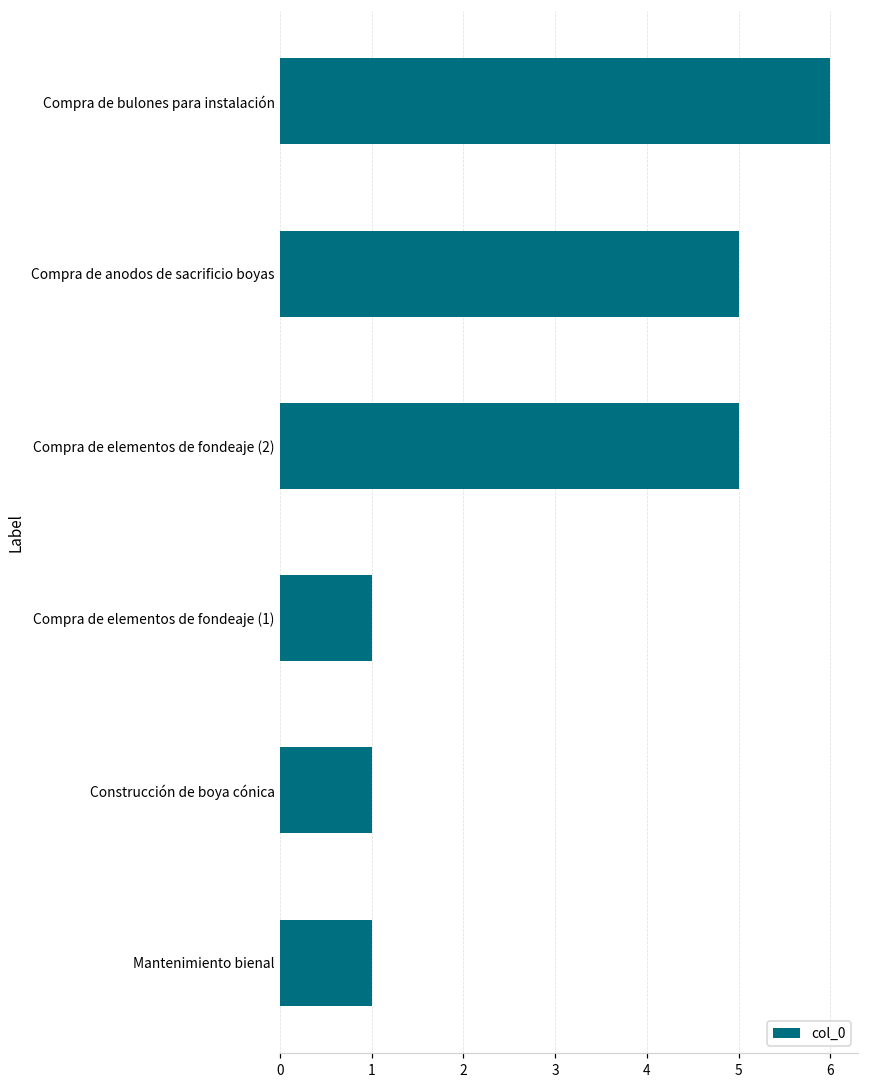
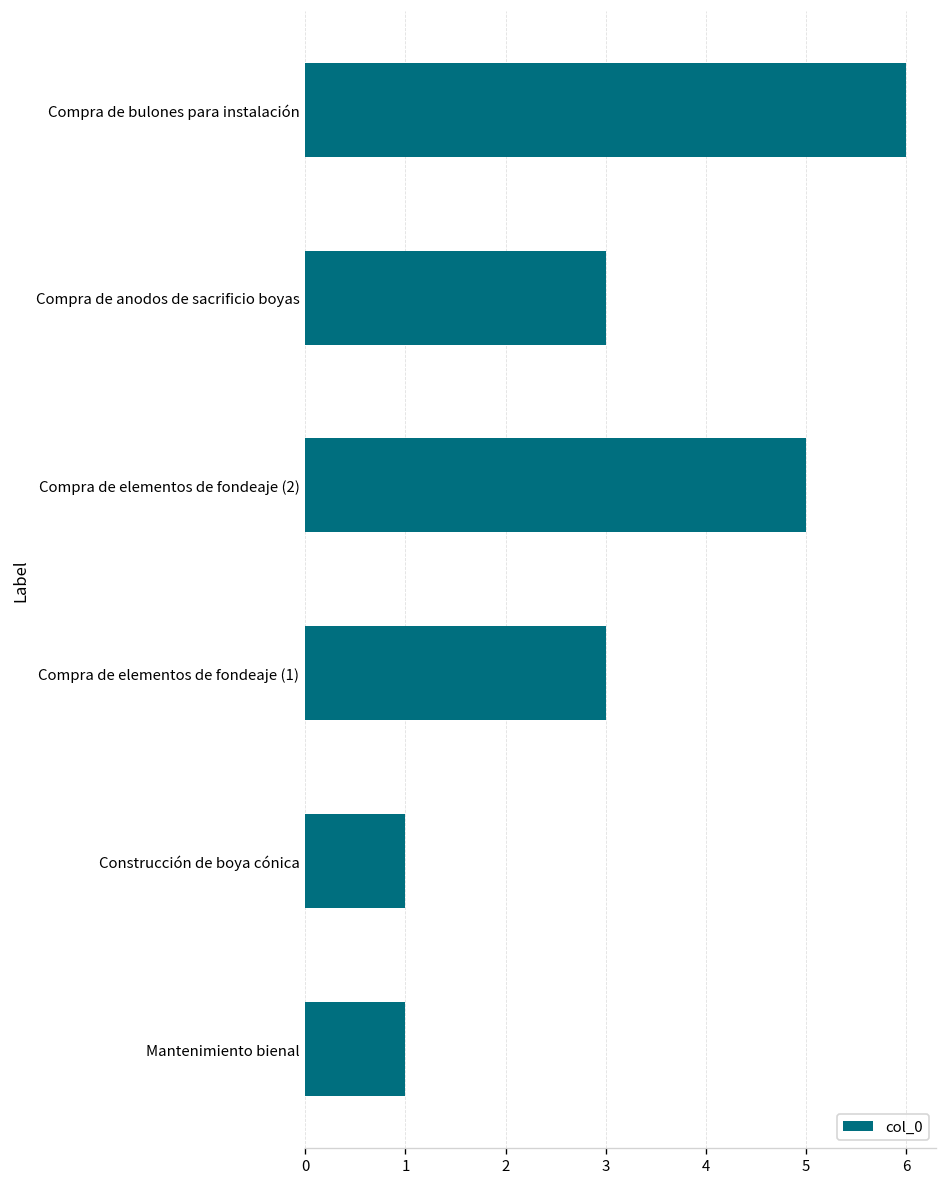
  {
    "Compra de bulones para instalación": 6,
-   "Compra de anodos de sacrificio boyas": 5,
+   "Compra de anodos de sacrificio boyas": 3,
    "Compra de elementos de fondeaje (2)": 5,
-   "Compra de elementos de fondeaje (1)": 1,
+   "Compra de elementos de fondeaje (1)": 3,
    "Construcción de boya cónica": 1,
    "Mantenimiento bienal": 1
  }
